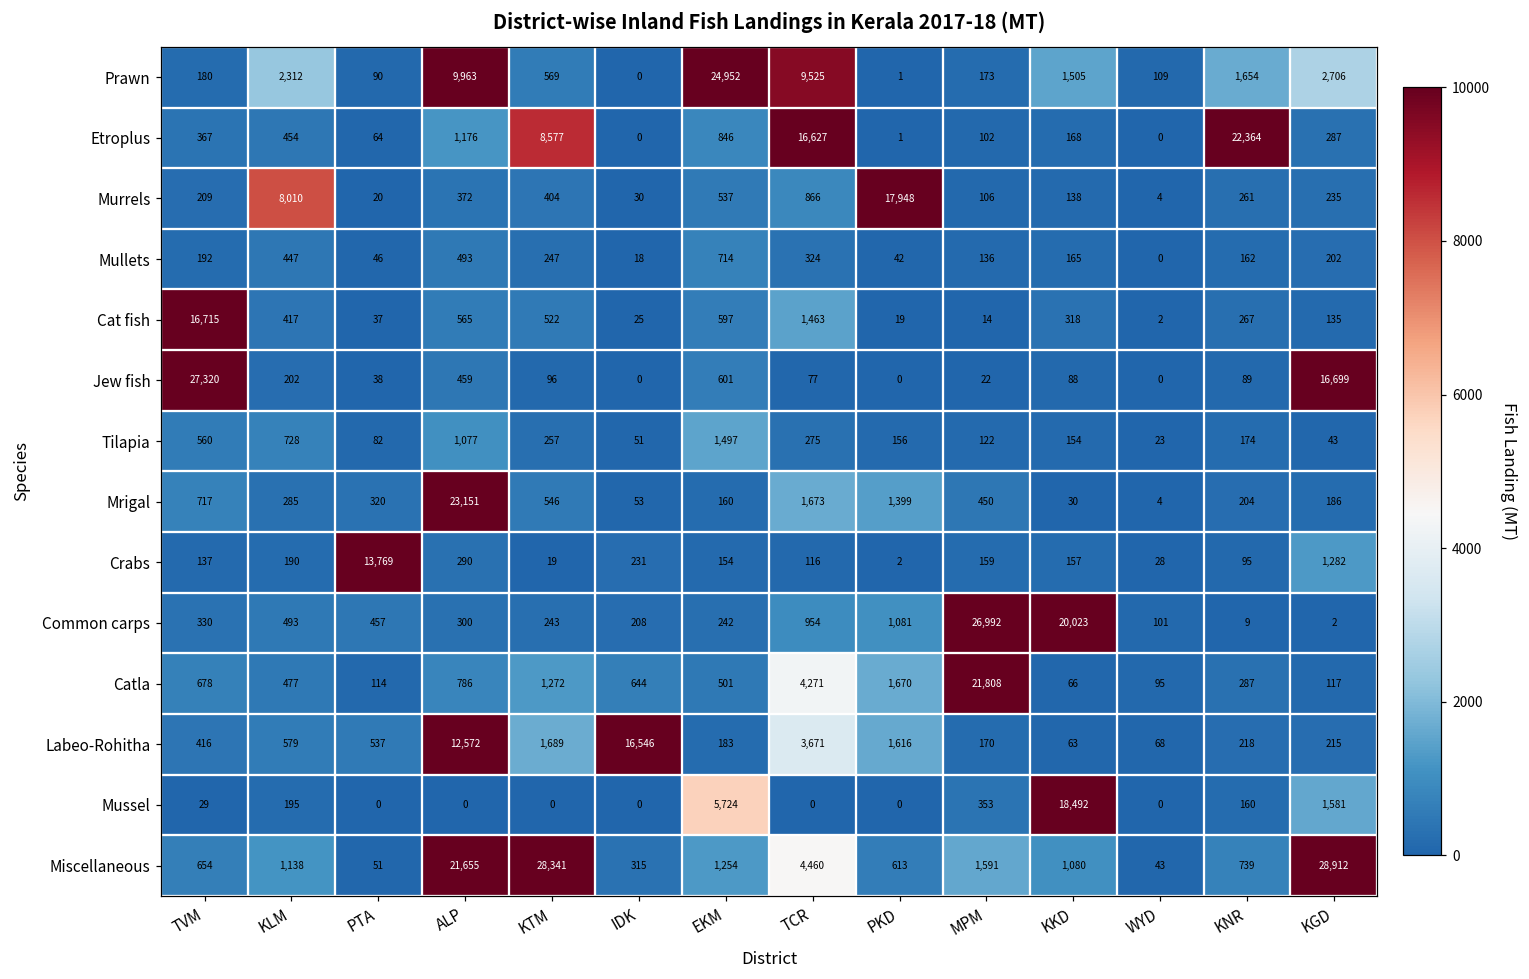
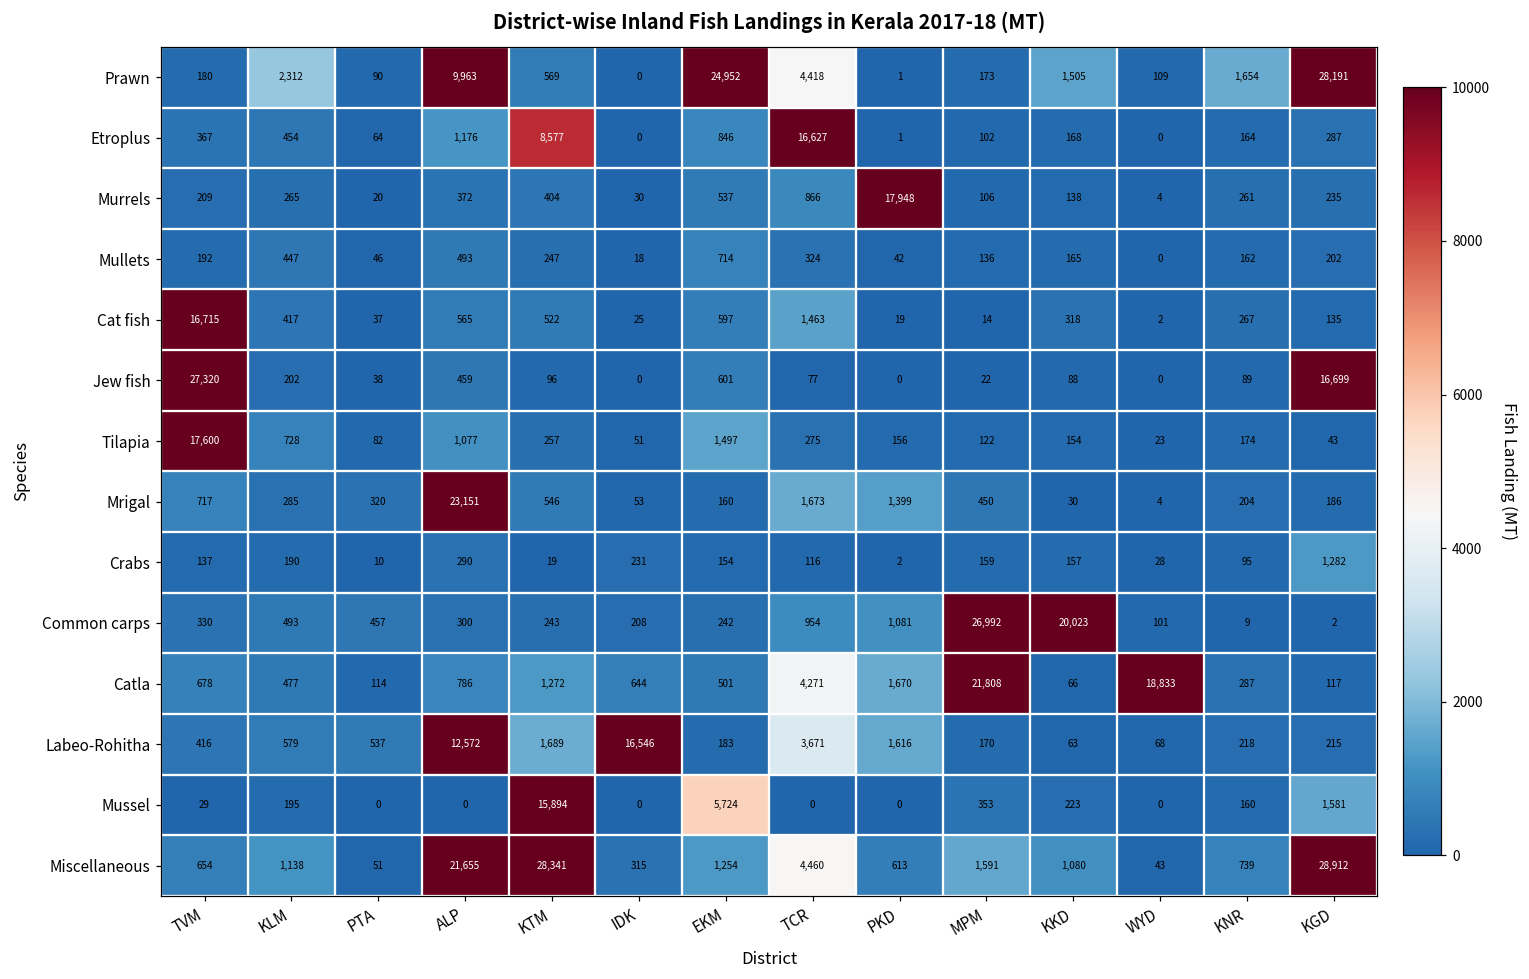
  {
    "Prawn": {
      "TVM": "180",
      "KLM": "2,312",
      "PTA": "90",
      "ALP": "9,963",
      "KTM": "569",
      "IDK": "0",
      "EKM": "24,952",
-     "TCR": "9,525",
+     "TCR": "4,418",
      "PKD": "1",
      "MPM": "173",
      "KKD": "1,505",
      "WYD": "109",
      "KNR": "1,654",
-     "KGD": "2,706"
+     "KGD": "28,191"
    },
    "Etroplus": {
      "TVM": "367",
      "KLM": "454",
      "PTA": "64",
      "ALP": "1,176",
      "KTM": "8,577",
      "IDK": "0",
      "EKM": "846",
      "TCR": "16,627",
      "PKD": "1",
      "MPM": "102",
      "KKD": "168",
      "WYD": "0",
-     "KNR": "22,364",
+     "KNR": "164",
      "KGD": "287"
    },
    "Murrels": {
      "TVM": "209",
-     "KLM": "8,010",
+     "KLM": "265",
      "PTA": "20",
      "ALP": "372",
      "KTM": "404",
      "IDK": "30",
      "EKM": "537",
      "TCR": "866",
      "PKD": "17,948",
      "MPM": "106",
      "KKD": "138",
      "WYD": "4",
      "KNR": "261",
      "KGD": "235"
    },
    "Mullets": {
      "TVM": "192",
      "KLM": "447",
      "PTA": "46",
      "ALP": "493",
      "KTM": "247",
      "IDK": "18",
      "EKM": "714",
      "TCR": "324",
      "PKD": "42",
      "MPM": "136",
      "KKD": "165",
      "WYD": "0",
      "KNR": "162",
      "KGD": "202"
    },
    "Cat fish": {
      "TVM": "16,715",
      "KLM": "417",
      "PTA": "37",
      "ALP": "565",
      "KTM": "522",
      "IDK": "25",
      "EKM": "597",
      "TCR": "1,463",
      "PKD": "19",
      "MPM": "14",
      "KKD": "318",
      "WYD": "2",
      "KNR": "267",
      "KGD": "135"
    },
    "Jew fish": {
      "TVM": "27,320",
      "KLM": "202",
      "PTA": "38",
      "ALP": "459",
      "KTM": "96",
      "IDK": "0",
      "EKM": "601",
      "TCR": "77",
      "PKD": "0",
      "MPM": "22",
      "KKD": "88",
      "WYD": "0",
      "KNR": "89",
      "KGD": "16,699"
    },
    "Tilapia": {
-     "TVM": "560",
+     "TVM": "17,600",
      "KLM": "728",
      "PTA": "82",
      "ALP": "1,077",
      "KTM": "257",
      "IDK": "51",
      "EKM": "1,497",
      "TCR": "275",
      "PKD": "156",
      "MPM": "122",
      "KKD": "154",
      "WYD": "23",
      "KNR": "174",
      "KGD": "43"
    },
    "Mrigal": {
      "TVM": "717",
      "KLM": "285",
      "PTA": "320",
      "ALP": "23,151",
      "KTM": "546",
      "IDK": "53",
      "EKM": "160",
      "TCR": "1,673",
      "PKD": "1,399",
      "MPM": "450",
      "KKD": "30",
      "WYD": "4",
      "KNR": "204",
      "KGD": "186"
    },
    "Crabs": {
      "TVM": "137",
      "KLM": "190",
-     "PTA": "13,769",
+     "PTA": "10",
      "ALP": "290",
      "KTM": "19",
      "IDK": "231",
      "EKM": "154",
      "TCR": "116",
      "PKD": "2",
      "MPM": "159",
      "KKD": "157",
      "WYD": "28",
      "KNR": "95",
      "KGD": "1,282"
    },
    "Common carps": {
      "TVM": "330",
      "KLM": "493",
      "PTA": "457",
      "ALP": "300",
      "KTM": "243",
      "IDK": "208",
      "EKM": "242",
      "TCR": "954",
      "PKD": "1,081",
      "MPM": "26,992",
      "KKD": "20,023",
      "WYD": "101",
      "KNR": "9",
      "KGD": "2"
    },
    "Catla": {
      "TVM": "678",
      "KLM": "477",
      "PTA": "114",
      "ALP": "786",
      "KTM": "1,272",
      "IDK": "644",
      "EKM": "501",
      "TCR": "4,271",
      "PKD": "1,670",
      "MPM": "21,808",
      "KKD": "66",
-     "WYD": "95",
+     "WYD": "18,833",
      "KNR": "287",
      "KGD": "117"
    },
    "Labeo-Rohitha": {
      "TVM": "416",
      "KLM": "579",
      "PTA": "537",
      "ALP": "12,572",
      "KTM": "1,689",
      "IDK": "16,546",
      "EKM": "183",
      "TCR": "3,671",
      "PKD": "1,616",
      "MPM": "170",
      "KKD": "63",
      "WYD": "68",
      "KNR": "218",
      "KGD": "215"
    },
    "Mussel": {
      "TVM": "29",
      "KLM": "195",
      "PTA": "0",
      "ALP": "0",
-     "KTM": "0",
+     "KTM": "15,894",
      "IDK": "0",
      "EKM": "5,724",
      "TCR": "0",
      "PKD": "0",
      "MPM": "353",
-     "KKD": "18,492",
+     "KKD": "223",
      "WYD": "0",
      "KNR": "160",
      "KGD": "1,581"
    },
    "Miscellaneous": {
      "TVM": "654",
      "KLM": "1,138",
      "PTA": "51",
      "ALP": "21,655",
      "KTM": "28,341",
      "IDK": "315",
      "EKM": "1,254",
      "TCR": "4,460",
      "PKD": "613",
      "MPM": "1,591",
      "KKD": "1,080",
      "WYD": "43",
      "KNR": "739",
      "KGD": "28,912"
    }
  }
